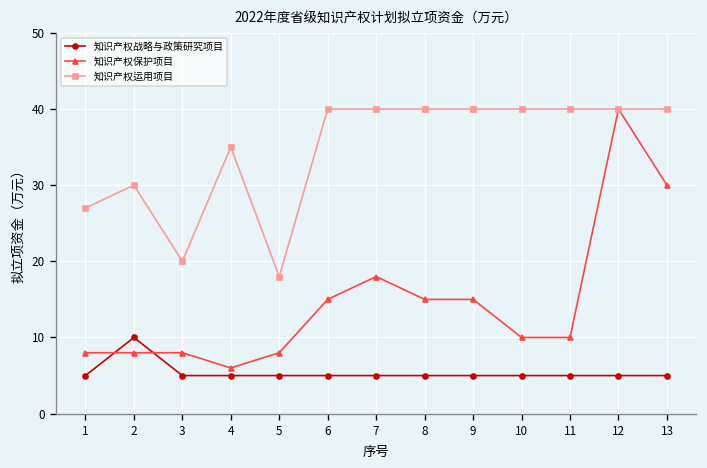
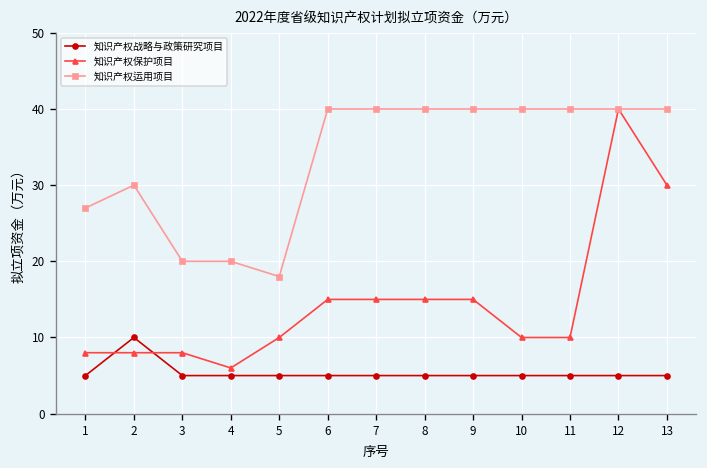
  {
    "知识产权战略与政策研究项目": {
      "1": 5,
      "2": 10,
      "3": 5,
      "4": 5,
      "5": 5,
      "6": 5,
      "7": 5,
      "8": 5,
      "9": 5,
      "10": 5,
      "11": 5,
      "12": 5,
      "13": 5
    },
    "知识产权保护项目": {
      "1": 8,
      "2": 8,
      "3": 8,
      "4": 6,
-     "5": 8,
+     "5": 10,
      "6": 15,
-     "7": 18,
+     "7": 15,
      "8": 15,
      "9": 15,
      "10": 10,
      "11": 10,
      "13": 30
    },
    "知识产权运用项目": {
      "1": 27,
      "2": 30,
      "3": 20,
-     "4": 35,
+     "4": 20,
      "5": 18,
      "6": 40,
      "7": 40,
      "8": 40,
      "9": 40,
      "10": 40,
      "11": 40,
      "13": 40
    }
  }
